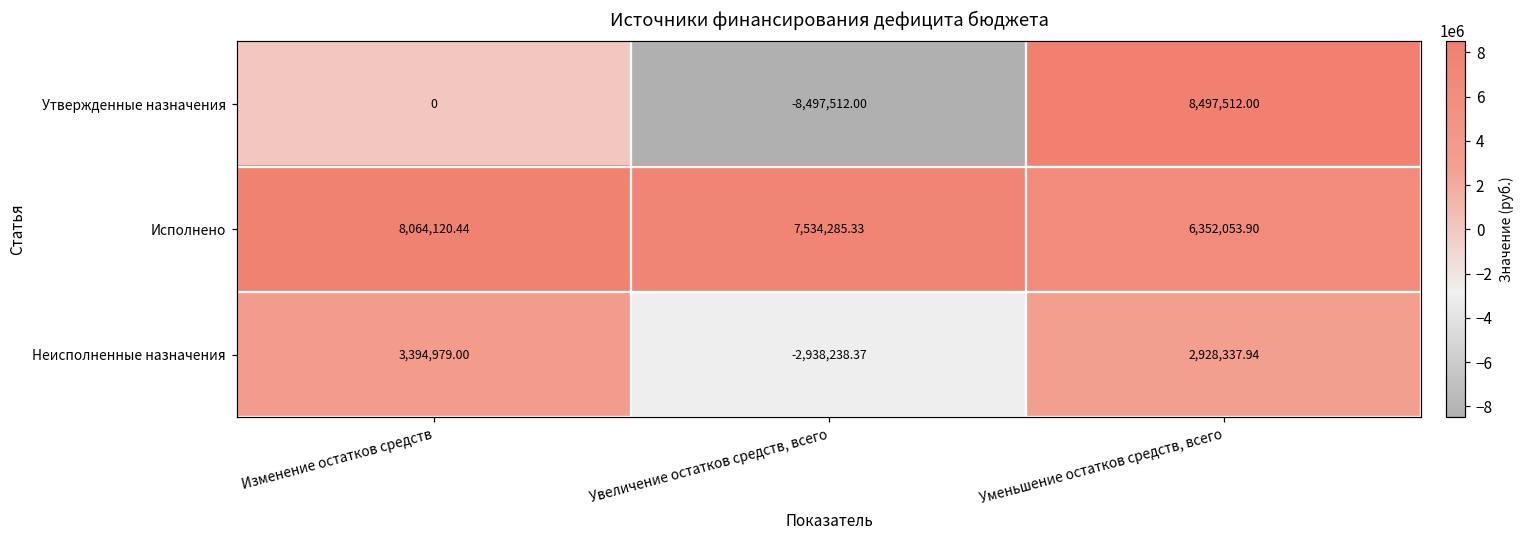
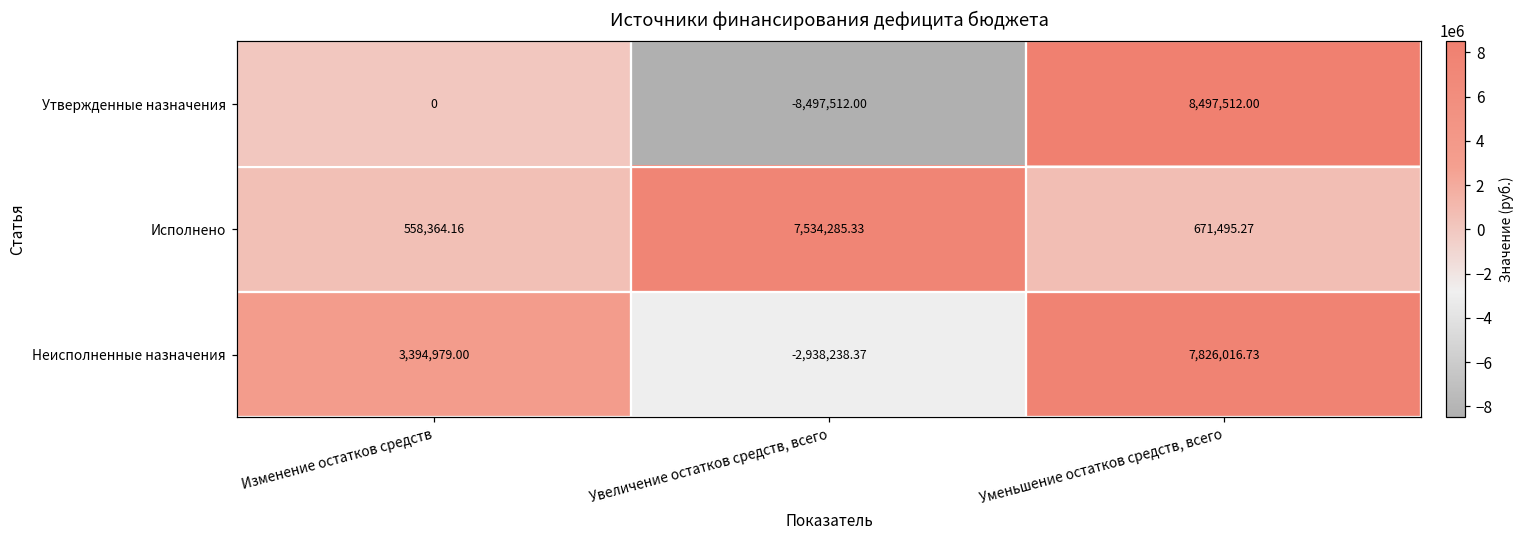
  {
    "Утвержденные назначения": {
      "Изменение остатков средств": "0",
      "Увеличение остатков средств, всего": "-8,497,512.00",
      "Уменьшение остатков средств, всего": "8,497,512.00"
    },
    "Исполнено": {
-     "Изменение остатков средств": "8,064,120.44",
+     "Изменение остатков средств": "558,364.16",
      "Увеличение остатков средств, всего": "7,534,285.33",
-     "Уменьшение остатков средств, всего": "6,352,053.90"
+     "Уменьшение остатков средств, всего": "671,495.27"
    },
    "Неисполненные назначения": {
      "Изменение остатков средств": "3,394,979.00",
      "Увеличение остатков средств, всего": "-2,938,238.37",
-     "Уменьшение остатков средств, всего": "2,928,337.94"
+     "Уменьшение остатков средств, всего": "7,826,016.73"
    }
  }
